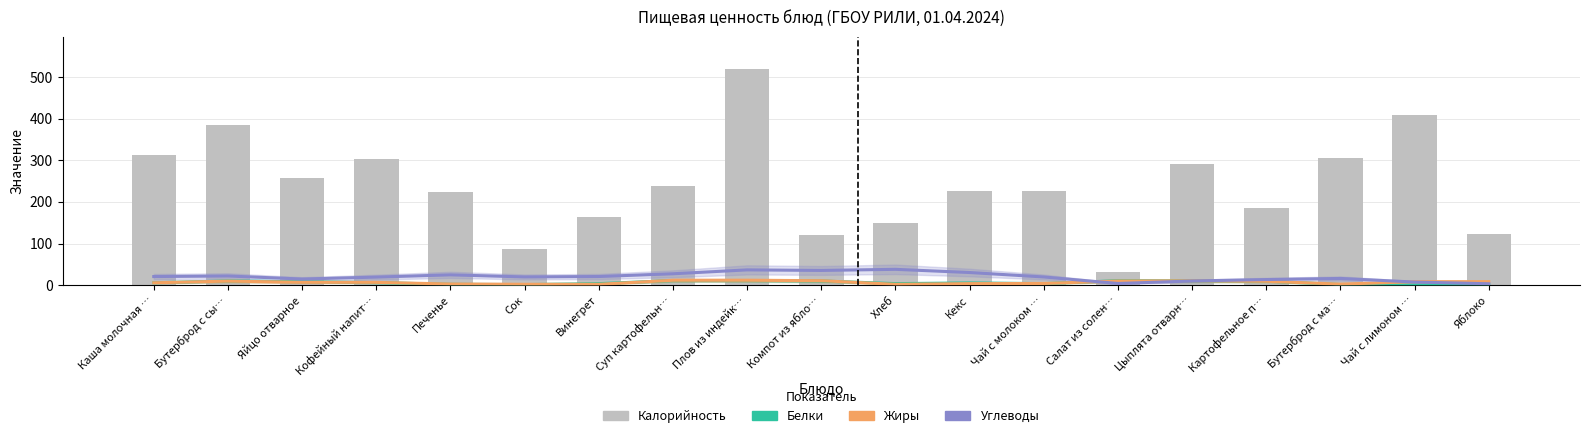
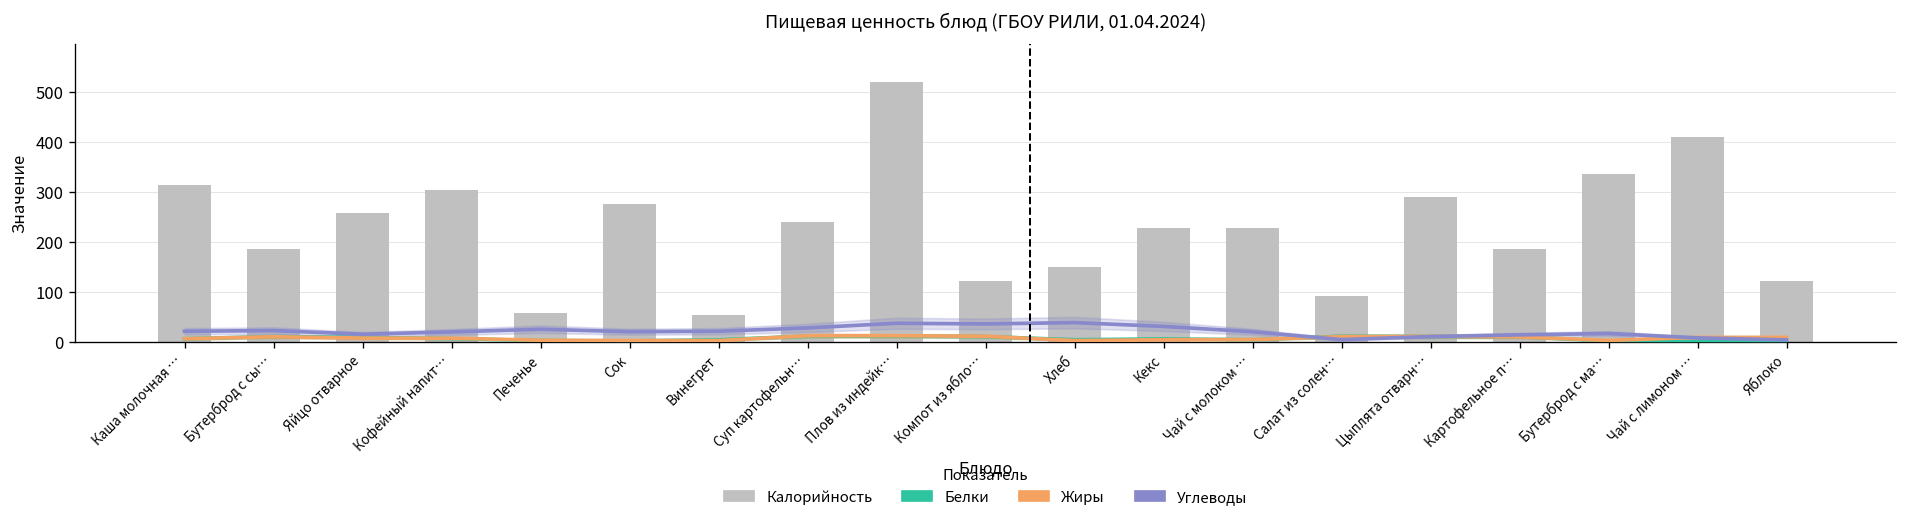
  {
    "Калорийность": {
      "Каша молочная …": 310,
-     "Бутерброд с сы…": 380,
+     "Бутерброд с сы…": 190,
      "Яйцо отварное": 260,
      "Кофейный напит…": 300,
-     "Печенье": 230,
-     "Сок": 90,
-     "Винегрет": 160,
+     "Печенье": 60,
+     "Сок": 280,
+     "Винегрет": 50,
      "Суп картофельн…": 240,
      "Плов из индейк…": 520,
      "Компот из ябло…": 120,
      "Хлеб": 150,
      "Кекс": 230,
      "Чай с молоком …": 230,
-     "Салат из солен…": 30,
+     "Салат из солен…": 90,
      "Цыплята отварн…": 290,
      "Картофельное п…": 190,
-     "Бутерброд с ма…": 310,
+     "Бутерброд с ма…": 340,
      "Чай с лимоном …": 410,
      "Яблоко": 120
    }
  }
